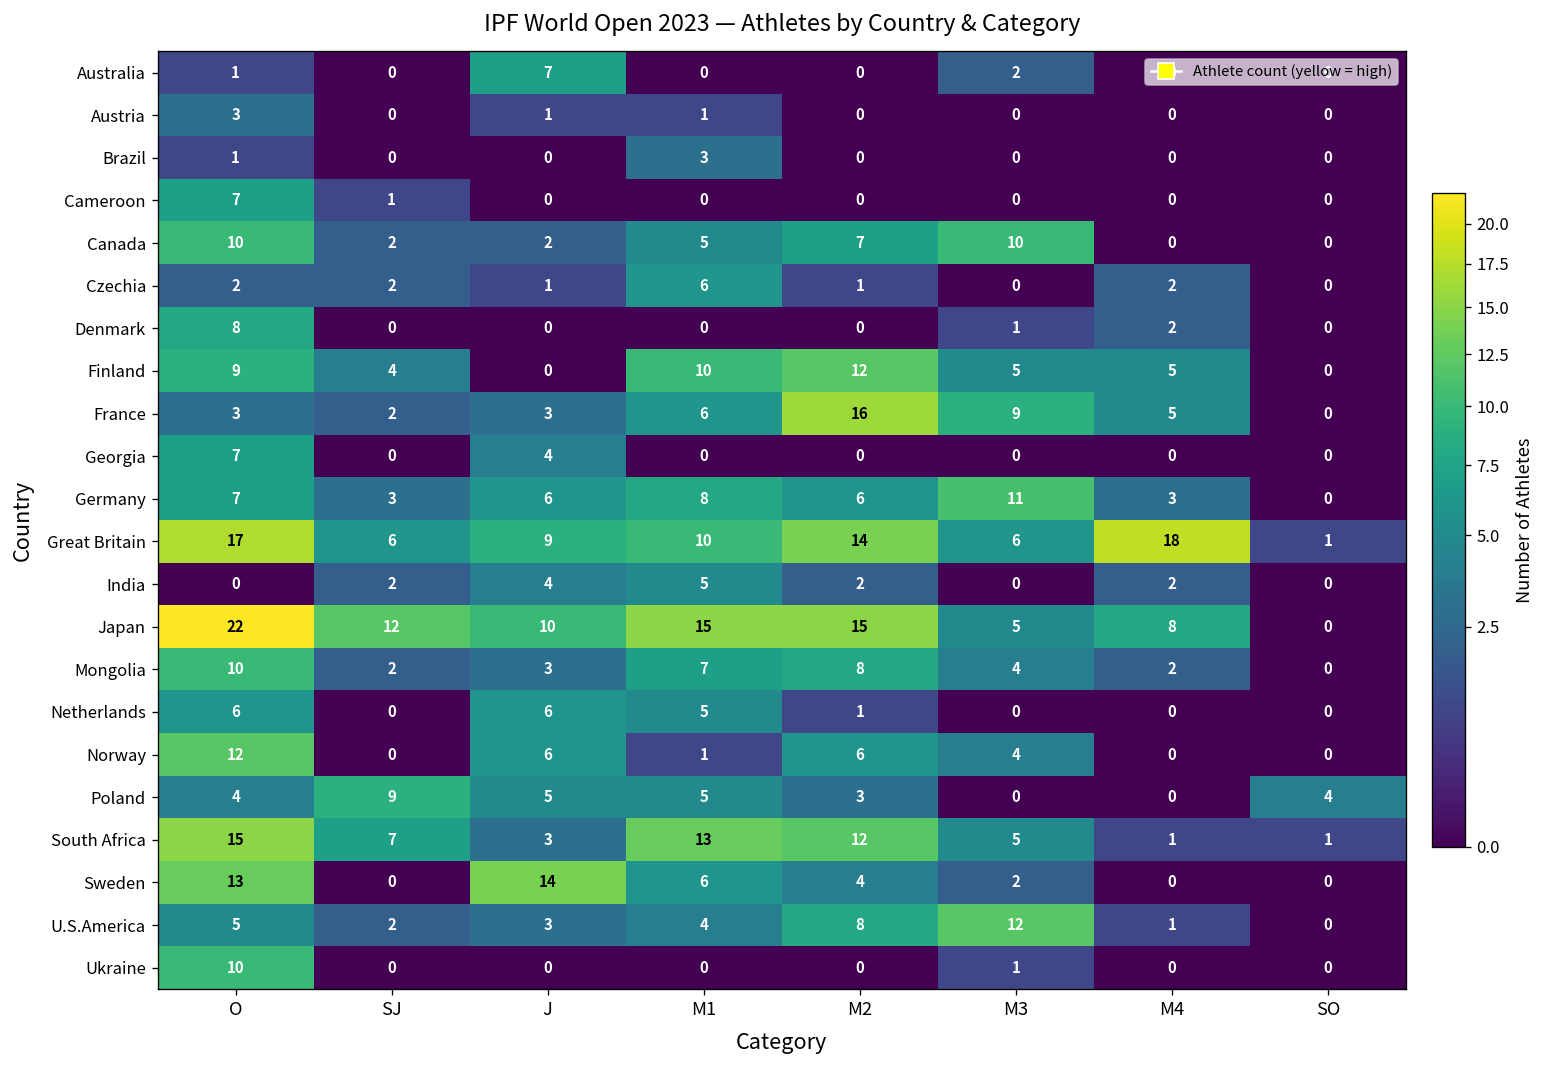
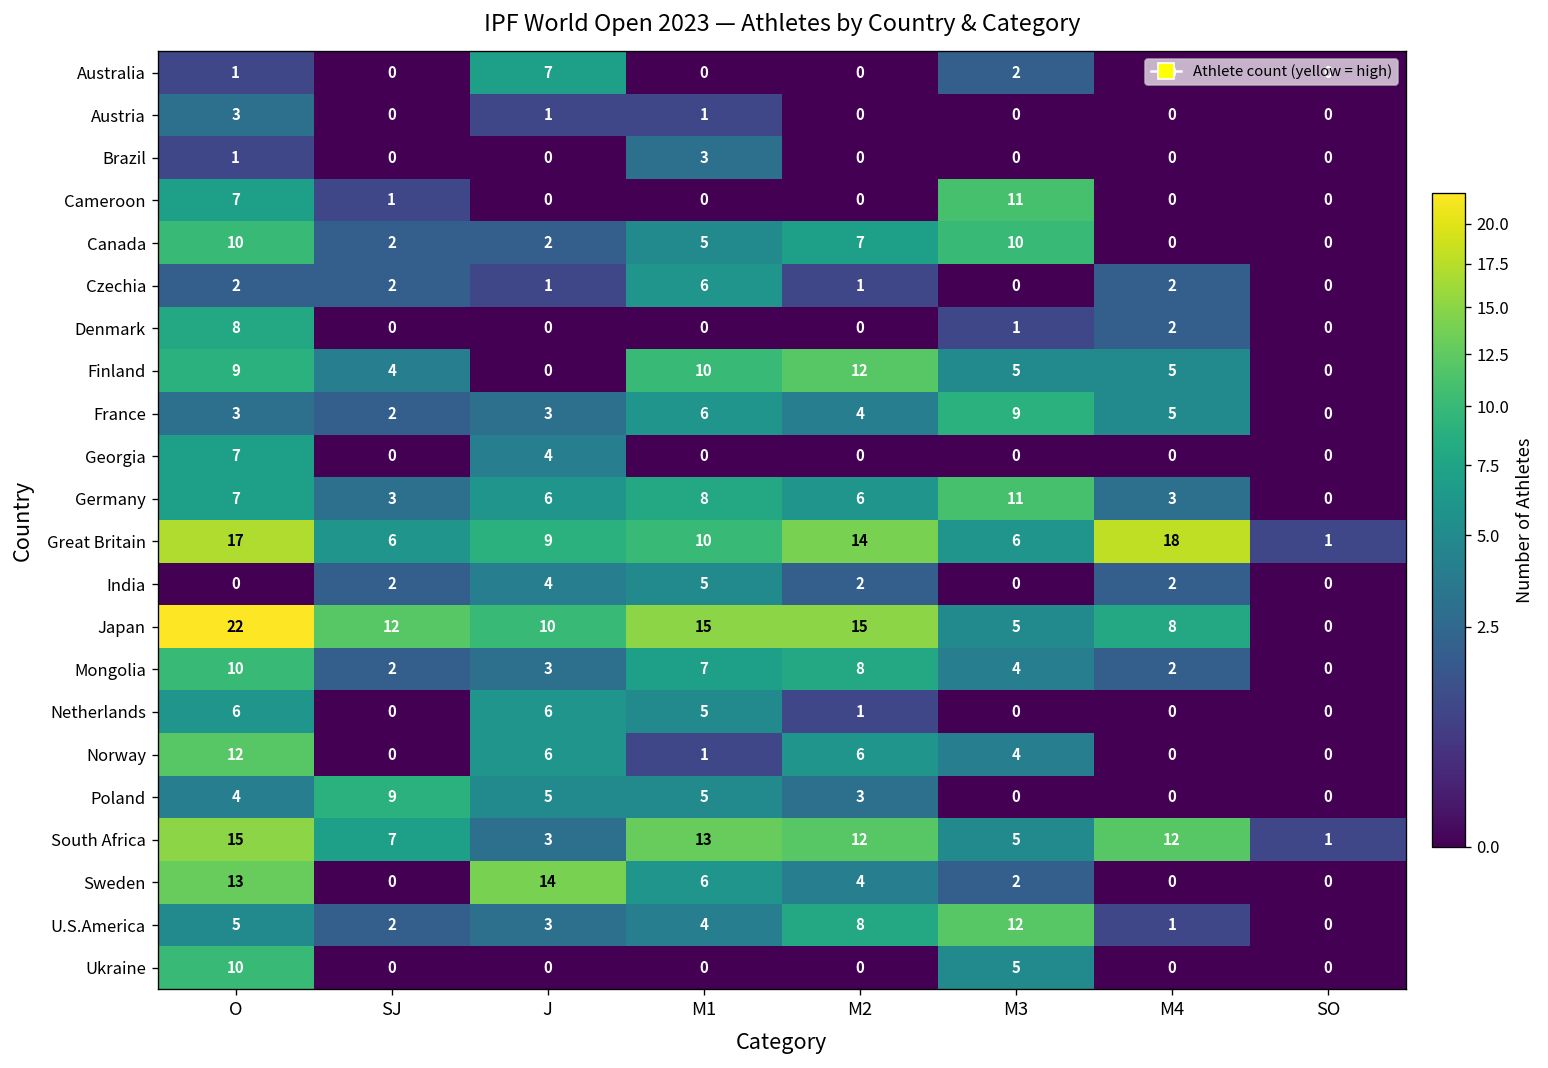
  {
    "Australia": {
      "O": 1,
      "SJ": 0,
      "J": 7,
      "M1": 0,
      "M2": 0,
      "M3": 2
    },
    "Austria": {
      "O": 3,
      "SJ": 0,
      "J": 1,
      "M1": 1,
      "M2": 0,
      "M3": 0,
      "M4": 0,
      "SO": 0
    },
    "Brazil": {
      "O": 1,
      "SJ": 0,
      "J": 0,
      "M1": 3,
      "M2": 0,
      "M3": 0,
      "M4": 0,
      "SO": 0
    },
    "Cameroon": {
      "O": 7,
      "SJ": 1,
      "J": 0,
      "M1": 0,
      "M2": 0,
-     "M3": 0,
+     "M3": 11,
      "M4": 0,
      "SO": 0
    },
    "Canada": {
      "O": 10,
      "SJ": 2,
      "J": 2,
      "M1": 5,
      "M2": 7,
      "M3": 10,
      "M4": 0,
      "SO": 0
    },
    "Czechia": {
      "O": 2,
      "SJ": 2,
      "J": 1,
      "M1": 6,
      "M2": 1,
      "M3": 0,
      "M4": 2,
      "SO": 0
    },
    "Denmark": {
      "O": 8,
      "SJ": 0,
      "J": 0,
      "M1": 0,
      "M2": 0,
      "M3": 1,
      "M4": 2,
      "SO": 0
    },
    "Finland": {
      "O": 9,
      "SJ": 4,
      "J": 0,
      "M1": 10,
      "M2": 12,
      "M3": 5,
      "M4": 5,
      "SO": 0
    },
    "France": {
      "O": 3,
      "SJ": 2,
      "J": 3,
      "M1": 6,
-     "M2": 16,
+     "M2": 4,
      "M3": 9,
      "M4": 5,
      "SO": 0
    },
    "Georgia": {
      "O": 7,
      "SJ": 0,
      "J": 4,
      "M1": 0,
      "M2": 0,
      "M3": 0,
      "M4": 0,
      "SO": 0
    },
    "Germany": {
      "O": 7,
      "SJ": 3,
      "J": 6,
      "M1": 8,
      "M2": 6,
      "M3": 11,
      "M4": 3,
      "SO": 0
    },
    "Great Britain": {
      "O": 17,
      "SJ": 6,
      "J": 9,
      "M1": 10,
      "M2": 14,
      "M3": 6,
      "M4": 18,
      "SO": 1
    },
    "India": {
      "O": 0,
      "SJ": 2,
      "J": 4,
      "M1": 5,
      "M2": 2,
      "M3": 0,
      "M4": 2,
      "SO": 0
    },
    "Japan": {
      "O": 22,
      "SJ": 12,
      "J": 10,
      "M1": 15,
      "M2": 15,
      "M3": 5,
      "M4": 8,
      "SO": 0
    },
    "Mongolia": {
      "O": 10,
      "SJ": 2,
      "J": 3,
      "M1": 7,
      "M2": 8,
      "M3": 4,
      "M4": 2,
      "SO": 0
    },
    "Netherlands": {
      "O": 6,
      "SJ": 0,
      "J": 6,
      "M1": 5,
      "M2": 1,
      "M3": 0,
      "M4": 0,
      "SO": 0
    },
    "Norway": {
      "O": 12,
      "SJ": 0,
      "J": 6,
      "M1": 1,
      "M2": 6,
      "M3": 4,
      "M4": 0,
      "SO": 0
    },
    "Poland": {
      "O": 4,
      "SJ": 9,
      "J": 5,
      "M1": 5,
      "M2": 3,
      "M3": 0,
      "M4": 0,
-     "SO": 4
+     "SO": 0
    },
    "South Africa": {
      "O": 15,
      "SJ": 7,
      "J": 3,
      "M1": 13,
      "M2": 12,
      "M3": 5,
-     "M4": 1,
+     "M4": 12,
      "SO": 1
    },
    "Sweden": {
      "O": 13,
      "SJ": 0,
      "J": 14,
      "M1": 6,
      "M2": 4,
      "M3": 2,
      "M4": 0,
      "SO": 0
    },
    "U.S.America": {
      "O": 5,
      "SJ": 2,
      "J": 3,
      "M1": 4,
      "M2": 8,
      "M3": 12,
      "M4": 1,
      "SO": 0
    },
    "Ukraine": {
      "O": 10,
      "SJ": 0,
      "J": 0,
      "M1": 0,
      "M2": 0,
-     "M3": 1,
+     "M3": 5,
      "M4": 0,
      "SO": 0
    }
  }
